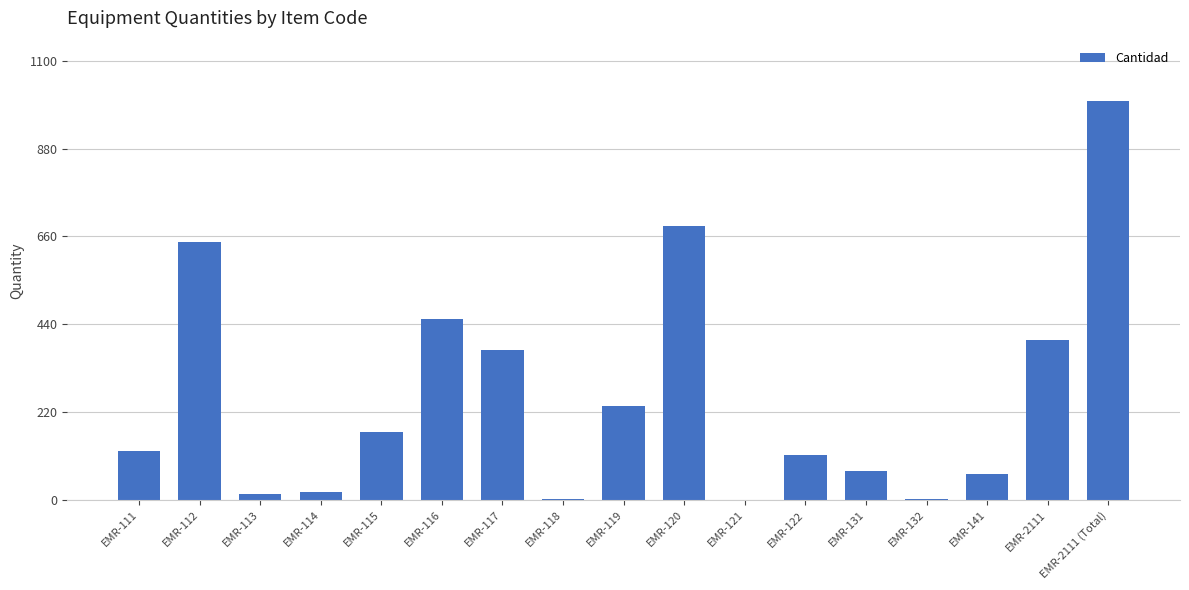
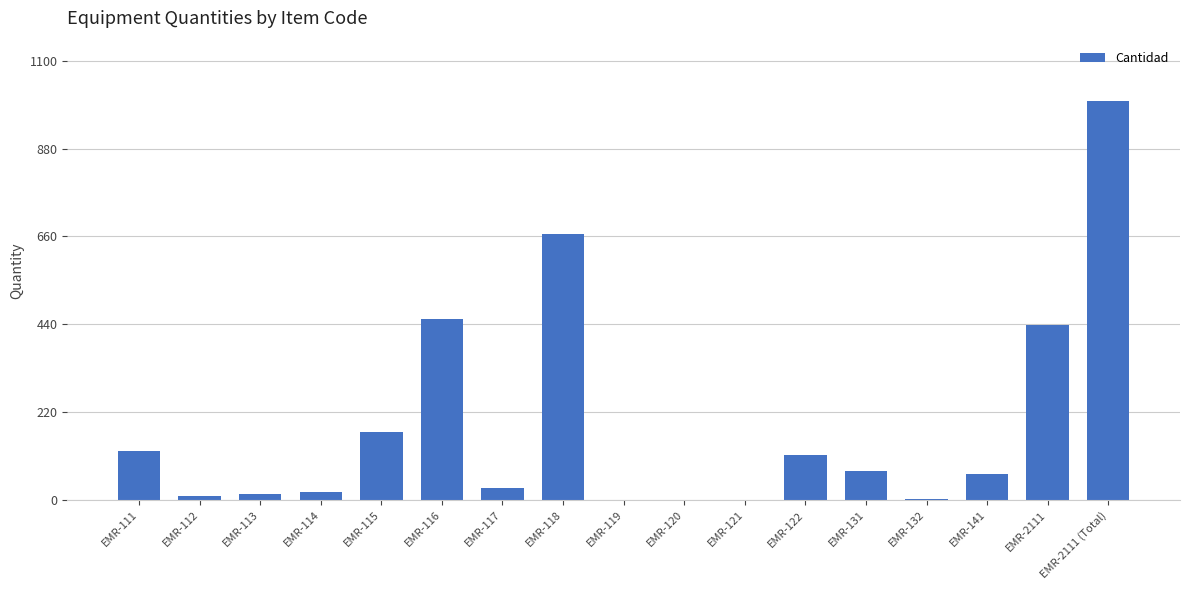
  {
    "EMR-111": 120,
-   "EMR-112": 650,
+   "EMR-112": 10,
    "EMR-113": 20,
    "EMR-114": 20,
    "EMR-115": 170,
    "EMR-116": 450,
-   "EMR-117": 380,
-   "EMR-118": 0,
-   "EMR-119": 240,
-   "EMR-120": 690,
+   "EMR-117": 30,
+   "EMR-118": 670,
+   "EMR-119": 0,
+   "EMR-120": 0,
    "EMR-122": 110,
    "EMR-131": 70,
    "EMR-141": 70,
-   "EMR-2111": 400,
+   "EMR-2111": 440,
    "EMR-2111 (Total)": 1000
  }
